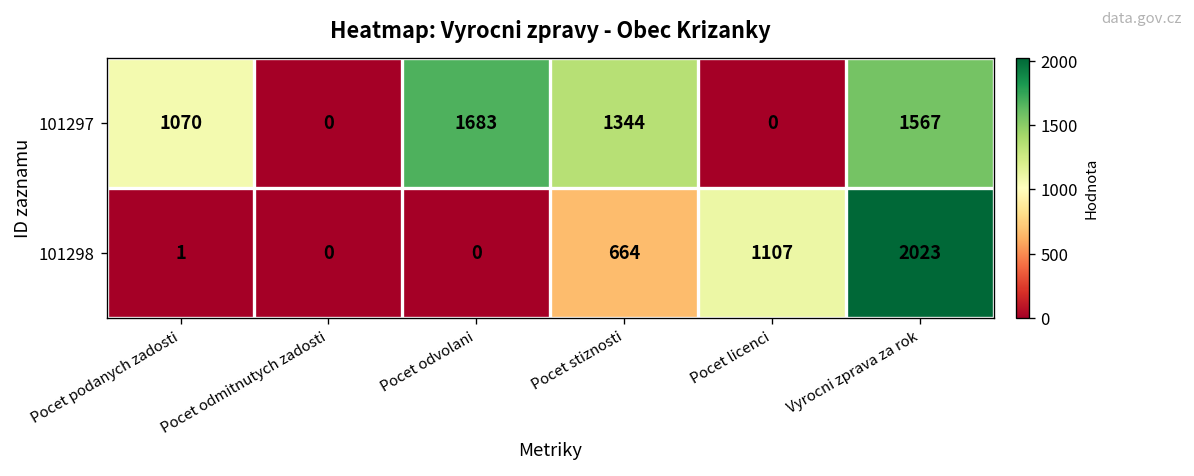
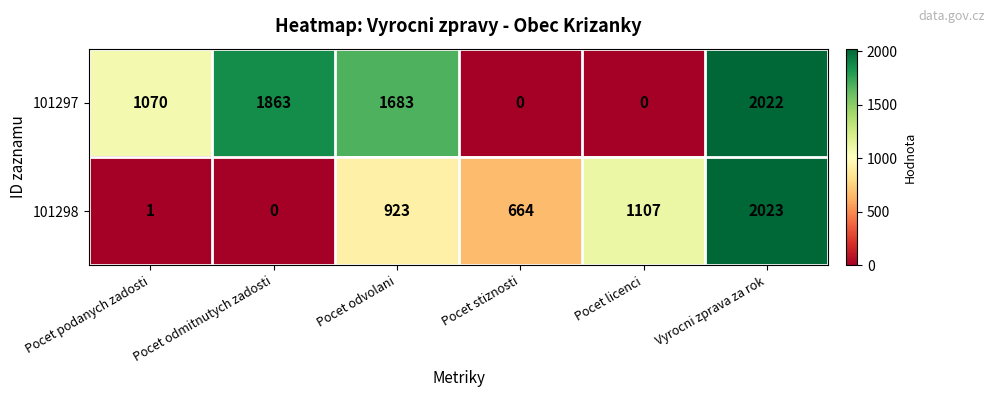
  {
    "101297": {
      "Pocet podanych zadosti": 1070,
-     "Pocet odmitnutych zadosti": 0,
+     "Pocet odmitnutych zadosti": 1863,
      "Pocet odvolani": 1683,
-     "Pocet stiznosti": 1344,
+     "Pocet stiznosti": 0,
      "Pocet licenci": 0,
-     "Vyrocni zprava za rok": 1567
+     "Vyrocni zprava za rok": 2022
    },
    "101298": {
      "Pocet podanych zadosti": 1,
      "Pocet odmitnutych zadosti": 0,
-     "Pocet odvolani": 0,
+     "Pocet odvolani": 923,
      "Pocet stiznosti": 664,
      "Pocet licenci": 1107,
      "Vyrocni zprava za rok": 2023
    }
  }
